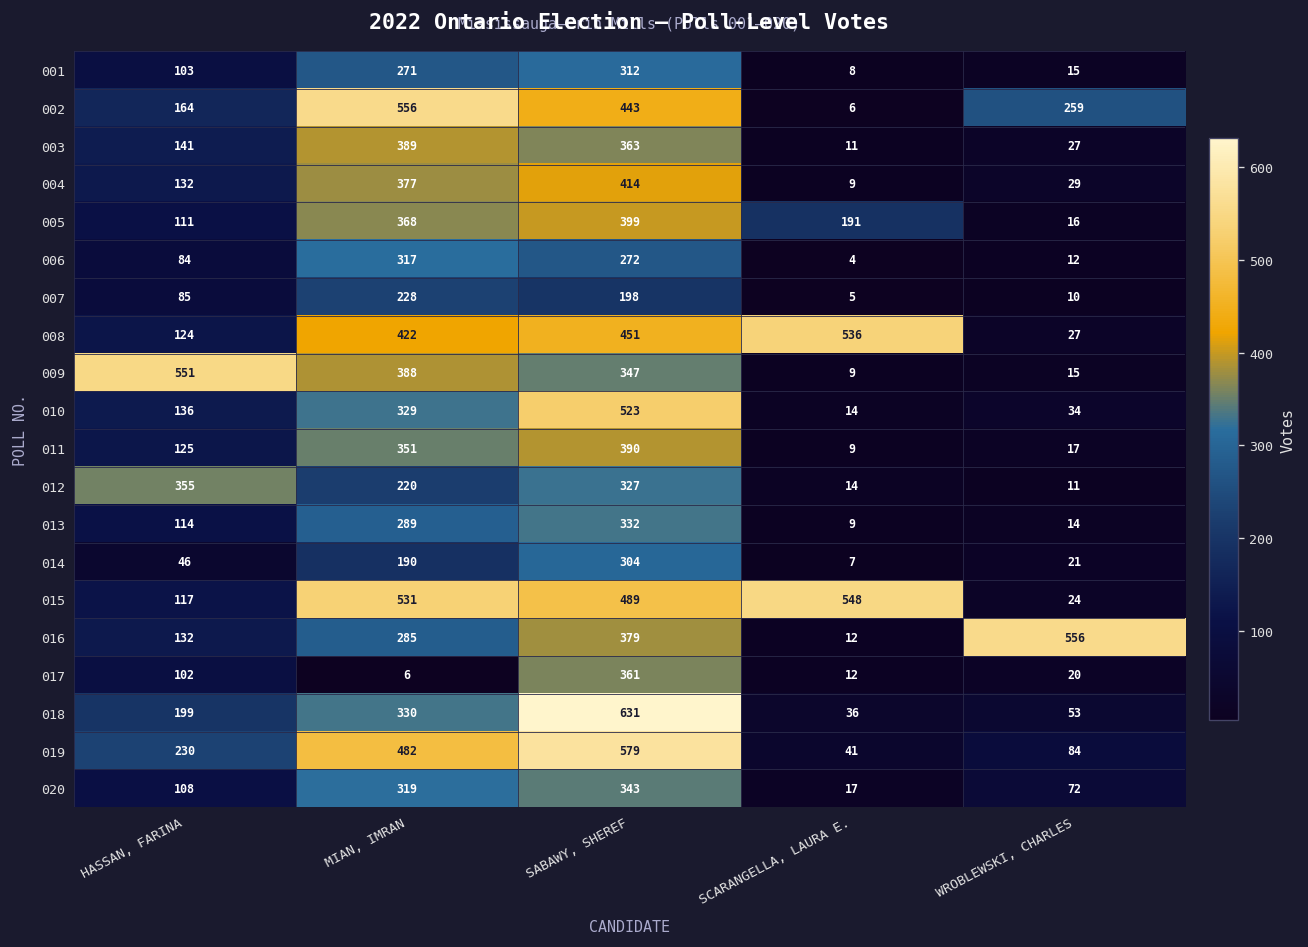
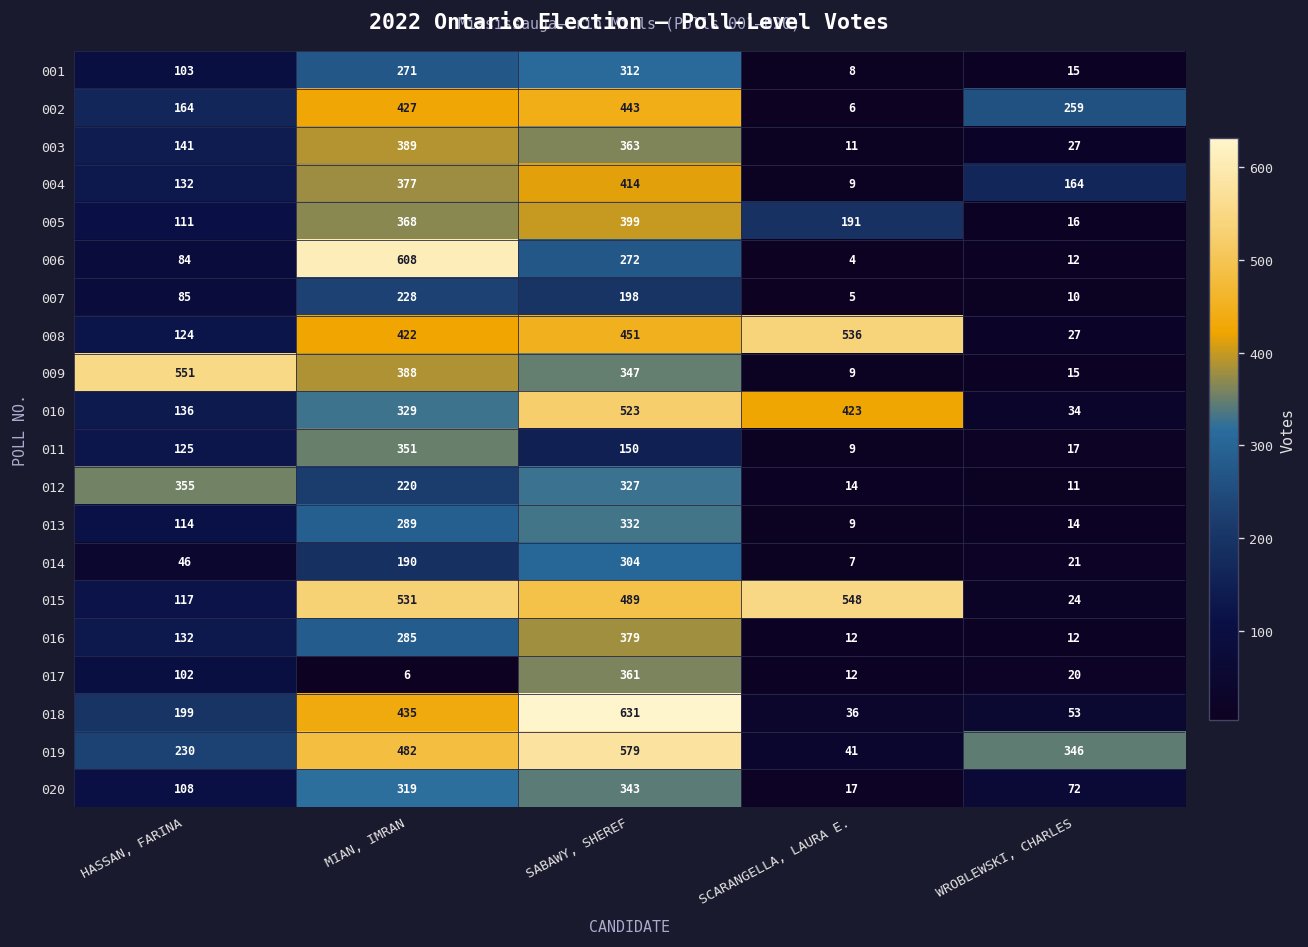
  {
    "001": {
      "HASSAN, FARINA": 103,
      "MIAN, IMRAN": 271,
      "SABAWY, SHEREF": 312,
      "SCARANGELLA, LAURA E.": 8,
      "WROBLEWSKI, CHARLES": 15
    },
    "002": {
      "HASSAN, FARINA": 164,
-     "MIAN, IMRAN": 556,
+     "MIAN, IMRAN": 427,
      "SABAWY, SHEREF": 443,
      "SCARANGELLA, LAURA E.": 6,
      "WROBLEWSKI, CHARLES": 259
    },
    "003": {
      "HASSAN, FARINA": 141,
      "MIAN, IMRAN": 389,
      "SABAWY, SHEREF": 363,
      "SCARANGELLA, LAURA E.": 11,
      "WROBLEWSKI, CHARLES": 27
    },
    "004": {
      "HASSAN, FARINA": 132,
      "MIAN, IMRAN": 377,
      "SABAWY, SHEREF": 414,
      "SCARANGELLA, LAURA E.": 9,
-     "WROBLEWSKI, CHARLES": 29
+     "WROBLEWSKI, CHARLES": 164
    },
    "005": {
      "HASSAN, FARINA": 111,
      "MIAN, IMRAN": 368,
      "SABAWY, SHEREF": 399,
      "SCARANGELLA, LAURA E.": 191,
      "WROBLEWSKI, CHARLES": 16
    },
    "006": {
      "HASSAN, FARINA": 84,
-     "MIAN, IMRAN": 317,
+     "MIAN, IMRAN": 608,
      "SABAWY, SHEREF": 272,
      "SCARANGELLA, LAURA E.": 4,
      "WROBLEWSKI, CHARLES": 12
    },
    "007": {
      "HASSAN, FARINA": 85,
      "MIAN, IMRAN": 228,
      "SABAWY, SHEREF": 198,
      "SCARANGELLA, LAURA E.": 5,
      "WROBLEWSKI, CHARLES": 10
    },
    "008": {
      "HASSAN, FARINA": 124,
      "MIAN, IMRAN": 422,
      "SABAWY, SHEREF": 451,
      "SCARANGELLA, LAURA E.": 536,
      "WROBLEWSKI, CHARLES": 27
    },
    "009": {
      "HASSAN, FARINA": 551,
      "MIAN, IMRAN": 388,
      "SABAWY, SHEREF": 347,
      "SCARANGELLA, LAURA E.": 9,
      "WROBLEWSKI, CHARLES": 15
    },
    "010": {
      "HASSAN, FARINA": 136,
      "MIAN, IMRAN": 329,
      "SABAWY, SHEREF": 523,
-     "SCARANGELLA, LAURA E.": 14,
+     "SCARANGELLA, LAURA E.": 423,
      "WROBLEWSKI, CHARLES": 34
    },
    "011": {
      "HASSAN, FARINA": 125,
      "MIAN, IMRAN": 351,
-     "SABAWY, SHEREF": 390,
+     "SABAWY, SHEREF": 150,
      "SCARANGELLA, LAURA E.": 9,
      "WROBLEWSKI, CHARLES": 17
    },
    "012": {
      "HASSAN, FARINA": 355,
      "MIAN, IMRAN": 220,
      "SABAWY, SHEREF": 327,
      "SCARANGELLA, LAURA E.": 14,
      "WROBLEWSKI, CHARLES": 11
    },
    "013": {
      "HASSAN, FARINA": 114,
      "MIAN, IMRAN": 289,
      "SABAWY, SHEREF": 332,
      "SCARANGELLA, LAURA E.": 9,
      "WROBLEWSKI, CHARLES": 14
    },
    "014": {
      "HASSAN, FARINA": 46,
      "MIAN, IMRAN": 190,
      "SABAWY, SHEREF": 304,
      "SCARANGELLA, LAURA E.": 7,
      "WROBLEWSKI, CHARLES": 21
    },
    "015": {
      "HASSAN, FARINA": 117,
      "MIAN, IMRAN": 531,
      "SABAWY, SHEREF": 489,
      "SCARANGELLA, LAURA E.": 548,
      "WROBLEWSKI, CHARLES": 24
    },
    "016": {
      "HASSAN, FARINA": 132,
      "MIAN, IMRAN": 285,
      "SABAWY, SHEREF": 379,
      "SCARANGELLA, LAURA E.": 12,
-     "WROBLEWSKI, CHARLES": 556
+     "WROBLEWSKI, CHARLES": 12
    },
    "017": {
      "HASSAN, FARINA": 102,
      "MIAN, IMRAN": 6,
      "SABAWY, SHEREF": 361,
      "SCARANGELLA, LAURA E.": 12,
      "WROBLEWSKI, CHARLES": 20
    },
    "018": {
      "HASSAN, FARINA": 199,
-     "MIAN, IMRAN": 330,
+     "MIAN, IMRAN": 435,
      "SABAWY, SHEREF": 631,
      "SCARANGELLA, LAURA E.": 36,
      "WROBLEWSKI, CHARLES": 53
    },
    "019": {
      "HASSAN, FARINA": 230,
      "MIAN, IMRAN": 482,
      "SABAWY, SHEREF": 579,
      "SCARANGELLA, LAURA E.": 41,
-     "WROBLEWSKI, CHARLES": 84
+     "WROBLEWSKI, CHARLES": 346
    },
    "020": {
      "HASSAN, FARINA": 108,
      "MIAN, IMRAN": 319,
      "SABAWY, SHEREF": 343,
      "SCARANGELLA, LAURA E.": 17,
      "WROBLEWSKI, CHARLES": 72
    }
  }
